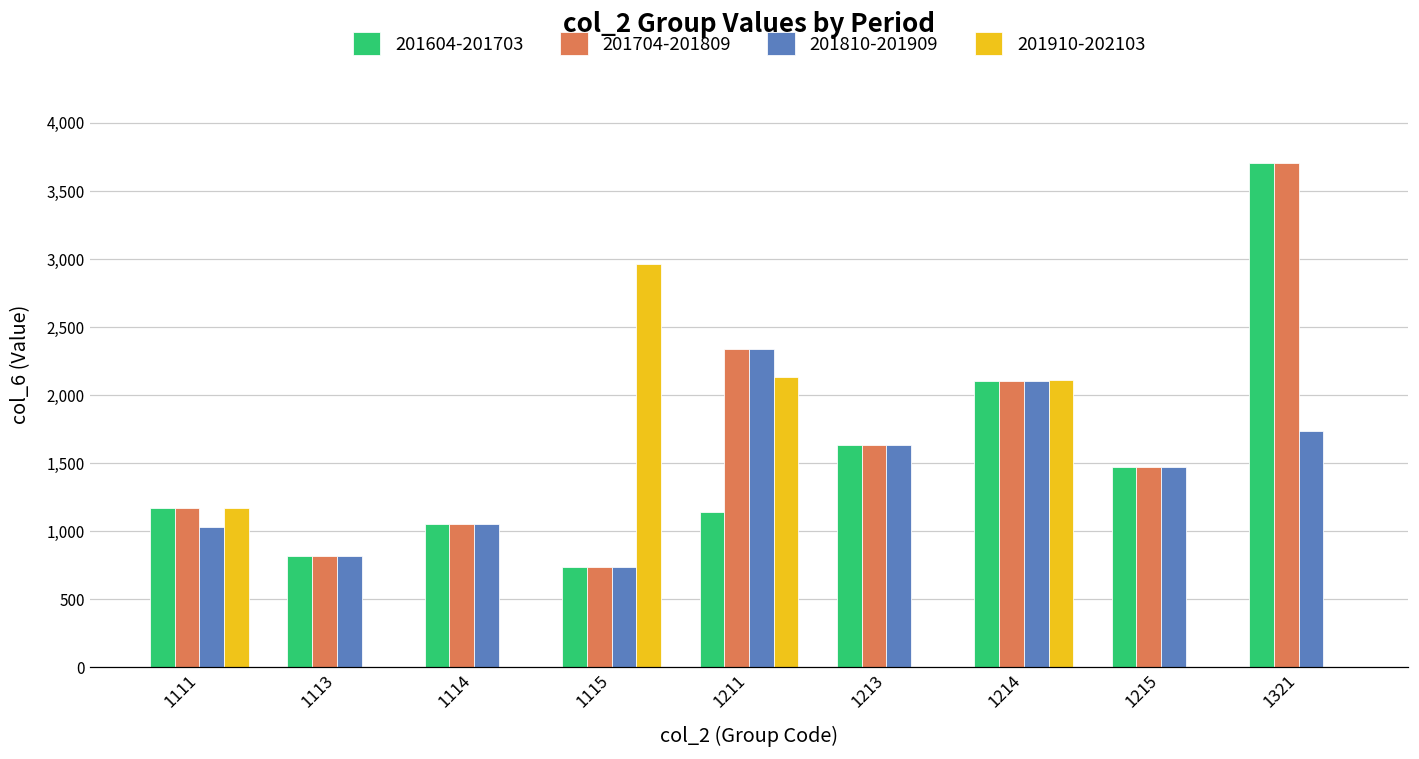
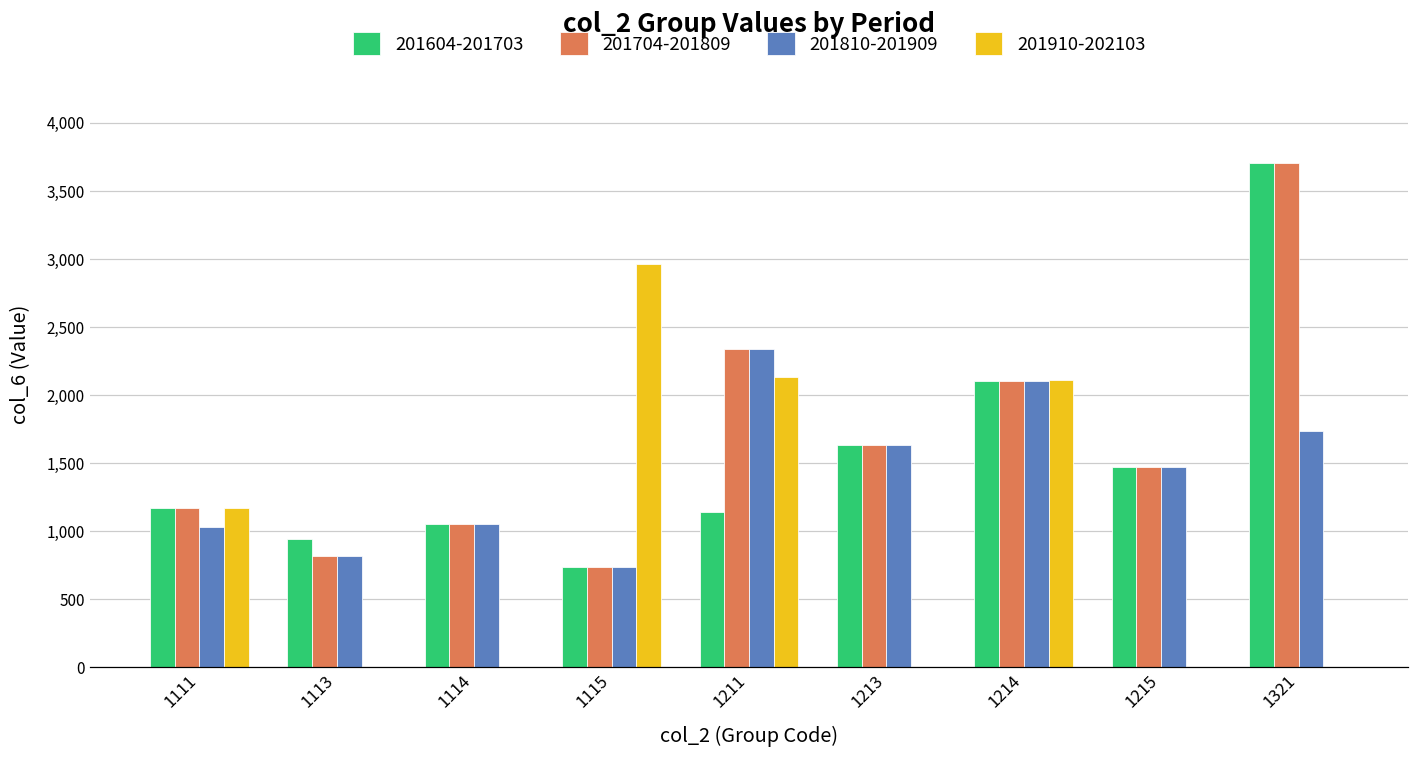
  {
    "201604-201703": {
      "1111": "1,170",
-     "1113": "820",
+     "1113": "940",
      "1114": "1,050",
      "1115": "740",
      "1211": "1,140",
      "1213": "1,640",
      "1214": "2,100",
      "1215": "1,470",
      "1321": "3,700"
    },
    "201704-201809": {
      "1111": "1,170",
      "1113": "820",
      "1114": "1,050",
      "1115": "740",
      "1211": "2,340",
      "1213": "1,640",
      "1214": "2,100",
      "1215": "1,470",
      "1321": "3,700"
    },
    "201810-201909": {
      "1111": "1,030",
      "1113": "820",
      "1114": "1,050",
      "1115": "740",
      "1211": "2,340",
      "1213": "1,640",
      "1214": "2,100",
      "1215": "1,470",
      "1321": "1,740"
    },
    "201910-202103": {
      "1111": "1,170",
      "1113": "0",
      "1114": "0",
      "1115": "2,960",
      "1211": "2,130",
      "1213": "0",
      "1214": "2,110",
      "1215": "0",
      "1321": "0"
    }
  }
